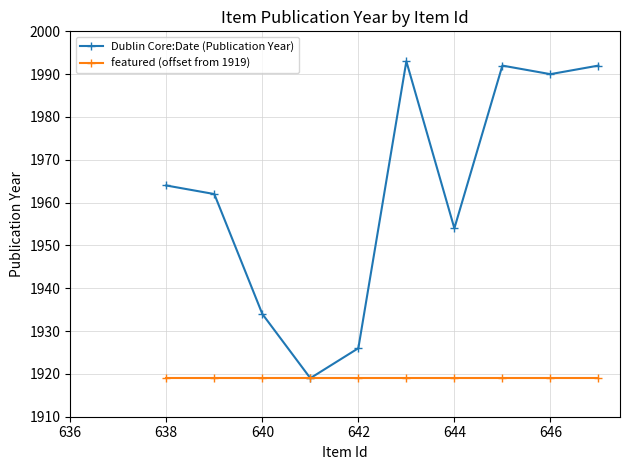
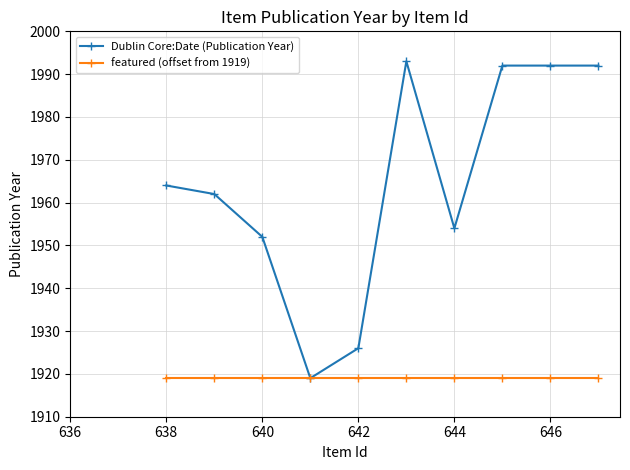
  {
    "Dublin Core:Date (Publication Year)": {
      "638": 1964,
-     "640": 1934,
+     "640": 1952,
      "642": 1926,
      "644": 1954,
-     "646": 1990
+     "646": 1992
    },
    "featured (offset from 1919)": {
      "638": 1919,
      "640": 1919,
      "642": 1919,
      "644": 1919,
      "646": 1919
    }
  }
